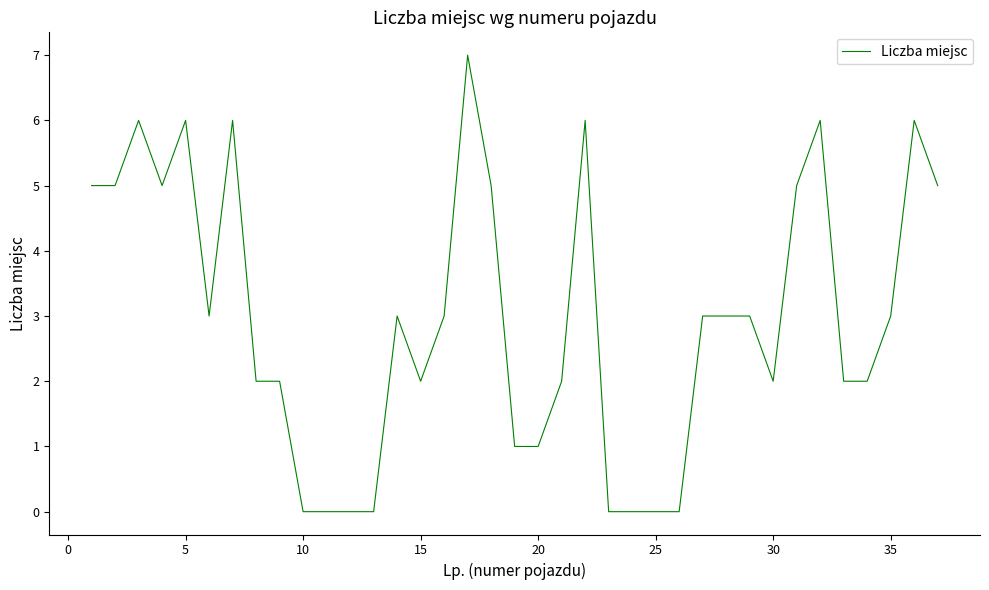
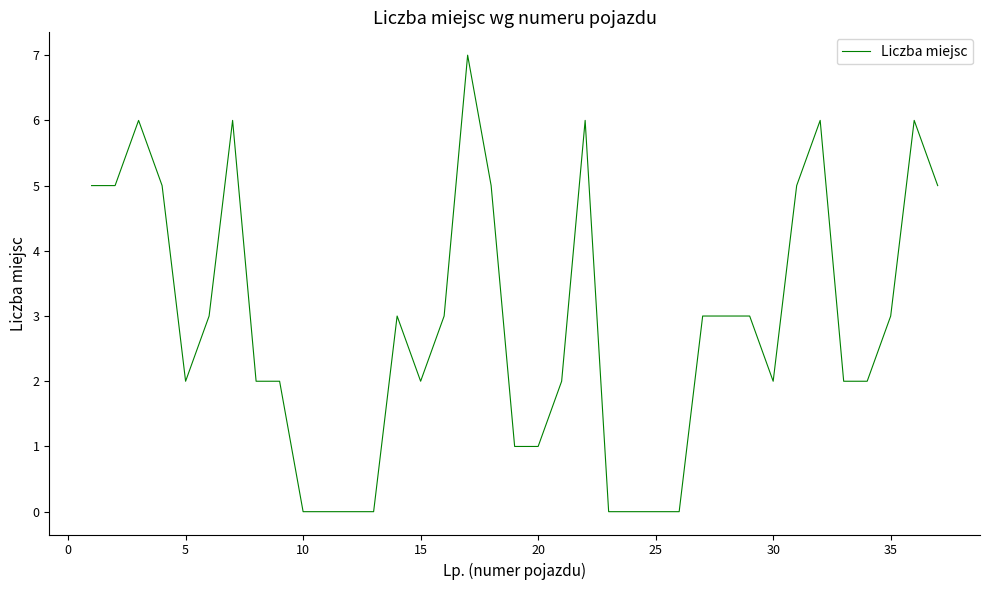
  {
-   "5": 6,
+   "5": 2,
    "10": 0,
    "15": 2,
    "20": 1,
    "25": 0,
    "30": 2,
    "35": 3
  }
